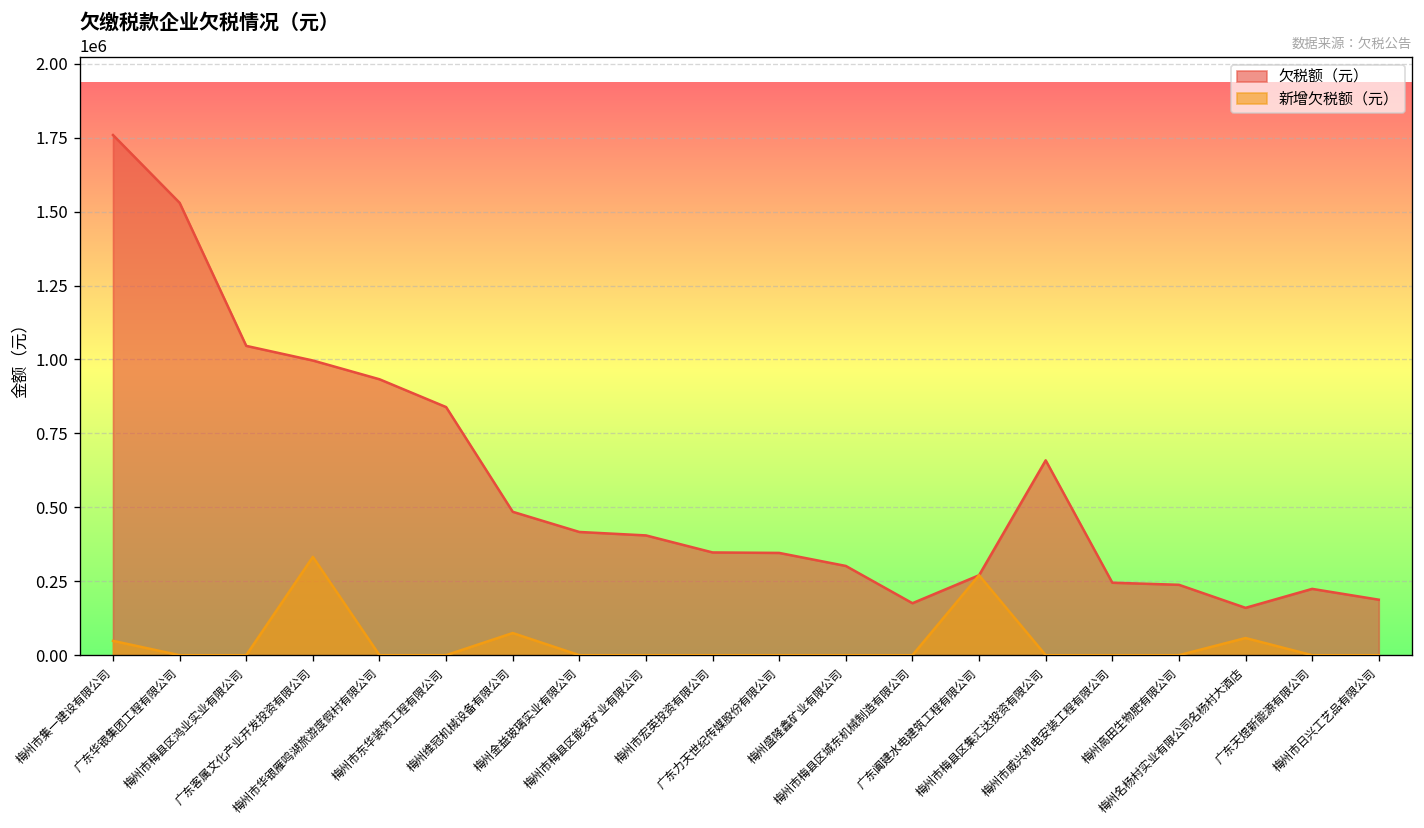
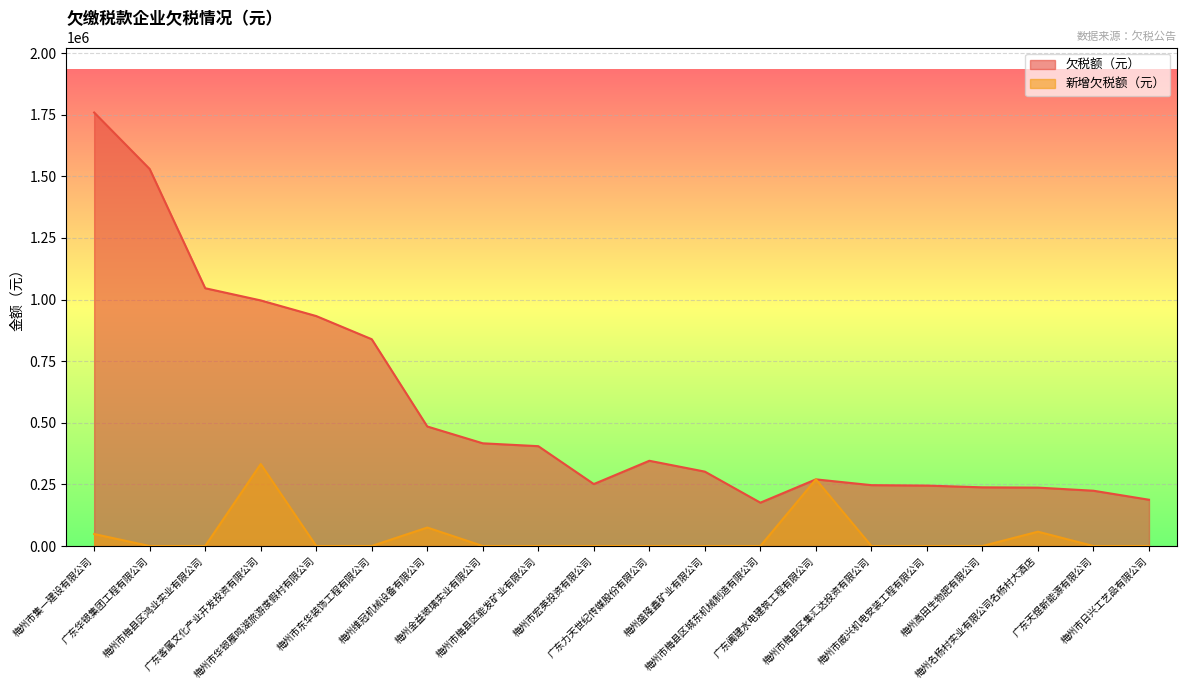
  {
    "欠税额（元）": {
      "梅州市集一建设有限公司": 1760000,
      "广东华银集团工程有限公司": 1530000,
      "梅州市梅县区鸿业实业有限公司": 1050000,
      "广东客属文化产业开发投资有限公司": 1000000,
      "梅州市华银雁鸣湖旅游度假村有限公司": 930000,
      "梅州市东华装饰工程有限公司": 840000,
      "梅州维冠机械设备有限公司": 480000,
      "梅州金益玻璃实业有限公司": 420000,
      "梅州市梅县区能发矿业有限公司": 410000,
-     "梅州市宏英投资有限公司": 350000,
+     "梅州市宏英投资有限公司": 250000,
      "广东力天世纪传媒股份有限公司": 350000,
      "梅州盛隆鑫矿业有限公司": 300000,
      "梅州市梅县区城东机械制造有限公司": 180000,
-     "梅州市梅县区集汇达投资有限公司": 660000,
+     "梅州市梅县区集汇达投资有限公司": 250000,
      "梅州市威兴机电安装工程有限公司": 250000,
      "梅州高田生物肥有限公司": 240000,
-     "梅州名杨村实业有限公司名杨村大酒店": 160000,
+     "梅州名杨村实业有限公司名杨村大酒店": 240000,
      "广东天煜新能源有限公司": 220000,
      "梅州市日兴工艺品有限公司": 190000
    },
    "新增欠税额（元）": {
      "梅州市集一建设有限公司": 50000,
      "广东华银集团工程有限公司": 0,
      "梅州市梅县区鸿业实业有限公司": 0,
      "广东客属文化产业开发投资有限公司": 330000,
      "梅州市华银雁鸣湖旅游度假村有限公司": 0,
      "梅州市东华装饰工程有限公司": 0,
      "梅州维冠机械设备有限公司": 70000,
      "梅州金益玻璃实业有限公司": 0,
      "梅州市梅县区能发矿业有限公司": 0,
      "梅州市宏英投资有限公司": 0,
      "广东力天世纪传媒股份有限公司": 0,
      "梅州盛隆鑫矿业有限公司": 0,
      "梅州市梅县区城东机械制造有限公司": 0,
      "梅州市梅县区集汇达投资有限公司": 0,
      "梅州市威兴机电安装工程有限公司": 0,
      "梅州高田生物肥有限公司": 0,
      "梅州名杨村实业有限公司名杨村大酒店": 60000,
      "广东天煜新能源有限公司": 0,
      "梅州市日兴工艺品有限公司": 0
    }
  }
